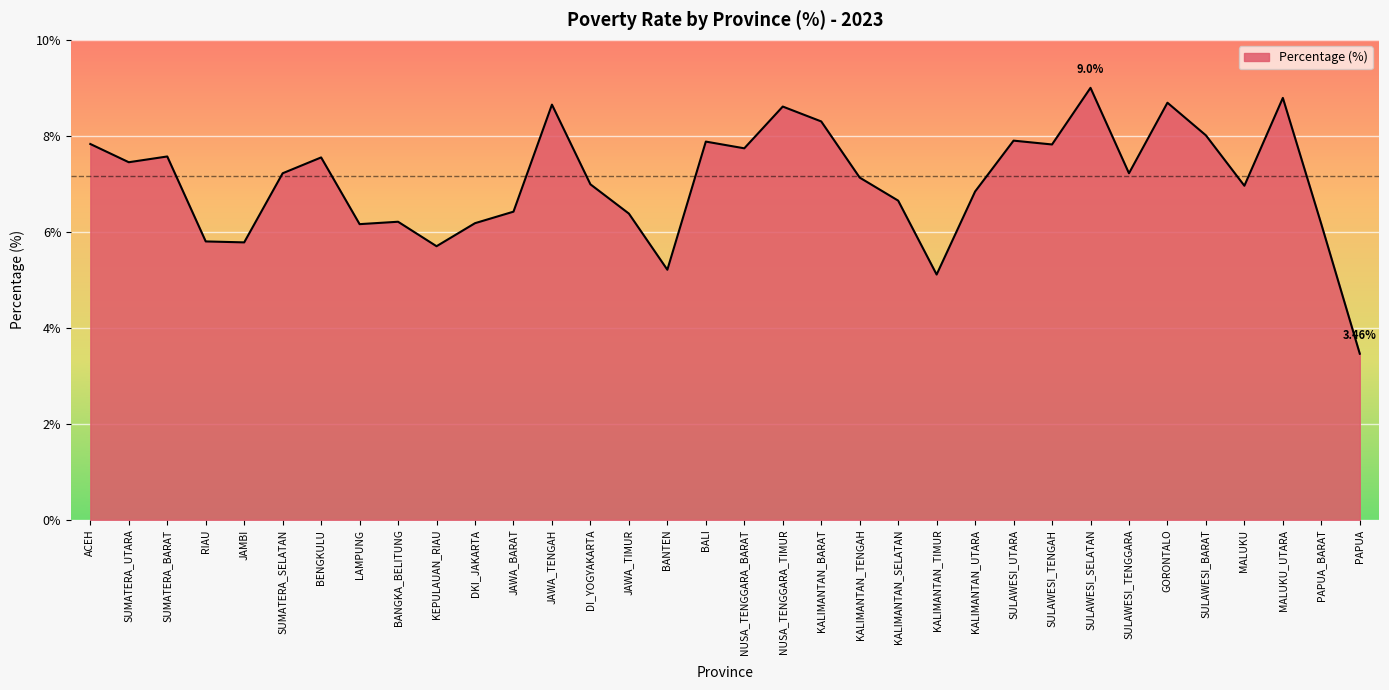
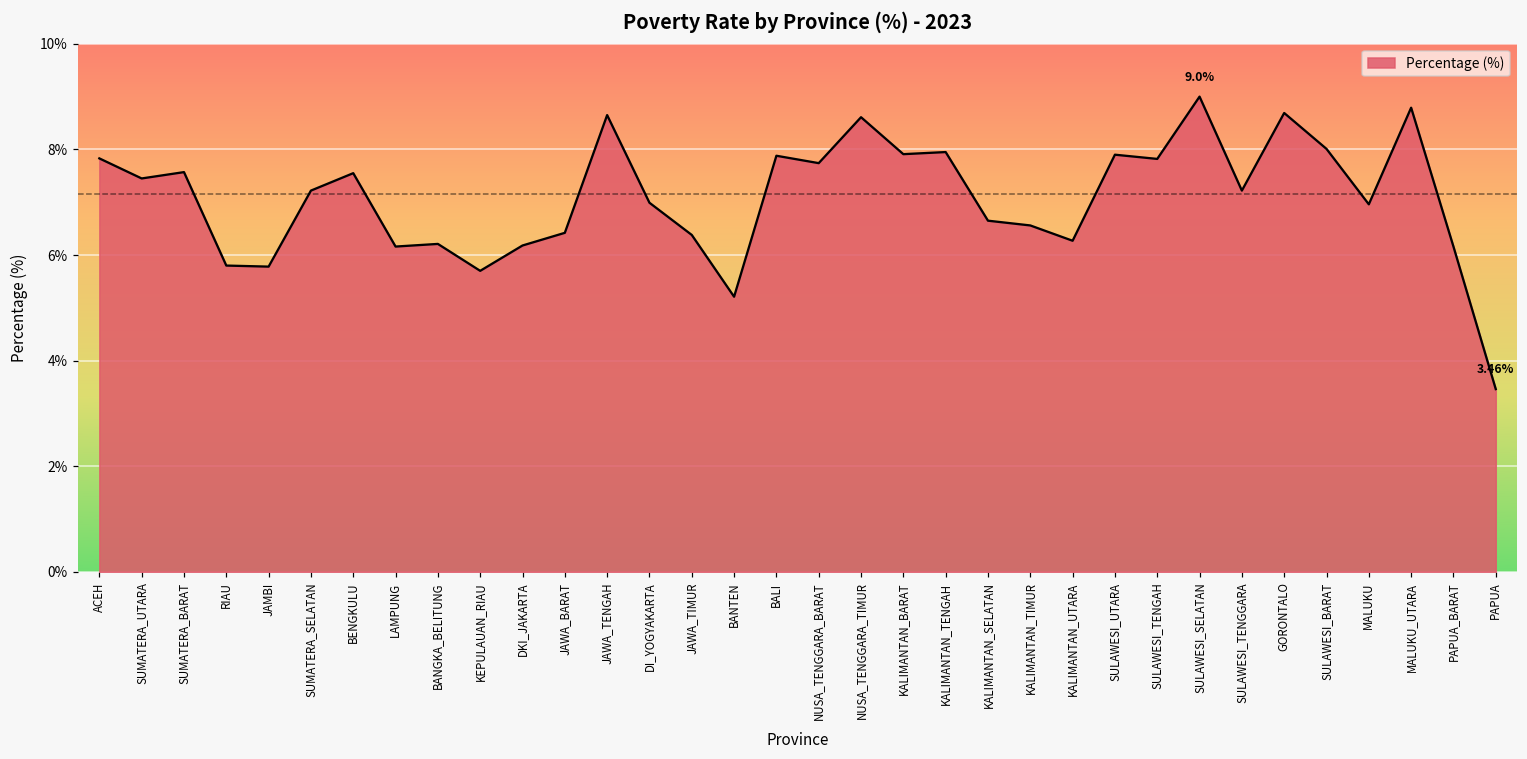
  {
    "ACEH": "7.8%",
    "SUMATERA_UTARA": "7.5%",
    "SUMATERA_BARAT": "7.6%",
    "RIAU": "5.8%",
    "JAMBI": "5.8%",
    "SUMATERA_SELATAN": "7.2%",
    "BENGKULU": "7.6%",
    "LAMPUNG": "6.2%",
    "BANGKA_BELITUNG": "6.2%",
    "KEPULAUAN_RIAU": "5.7%",
    "DKI_JAKARTA": "6.2%",
    "JAWA_BARAT": "6.4%",
    "JAWA_TENGAH": "8.7%",
    "DI_YOGYAKARTA": "7.0%",
    "JAWA_TIMUR": "6.4%",
    "BANTEN": "5.2%",
    "BALI": "7.9%",
    "NUSA_TENGGARA_BARAT": "7.7%",
    "NUSA_TENGGARA_TIMUR": "8.6%",
-   "KALIMANTAN_BARAT": "8.3%",
-   "KALIMANTAN_TENGAH": "7.1%",
+   "KALIMANTAN_BARAT": "7.9%",
+   "KALIMANTAN_TENGAH": "8.0%",
    "KALIMANTAN_SELATAN": "6.7%",
-   "KALIMANTAN_TIMUR": "5.1%",
-   "KALIMANTAN_UTARA": "6.8%",
+   "KALIMANTAN_TIMUR": "6.6%",
+   "KALIMANTAN_UTARA": "6.3%",
    "SULAWESI_UTARA": "7.9%",
    "SULAWESI_TENGAH": "7.8%",
    "SULAWESI_TENGGARA": "7.2%",
    "GORONTALO": "8.7%",
    "SULAWESI_BARAT": "8.0%",
    "MALUKU": "7.0%",
    "MALUKU_UTARA": "8.8%",
    "PAPUA_BARAT": "6.2%"
  }
